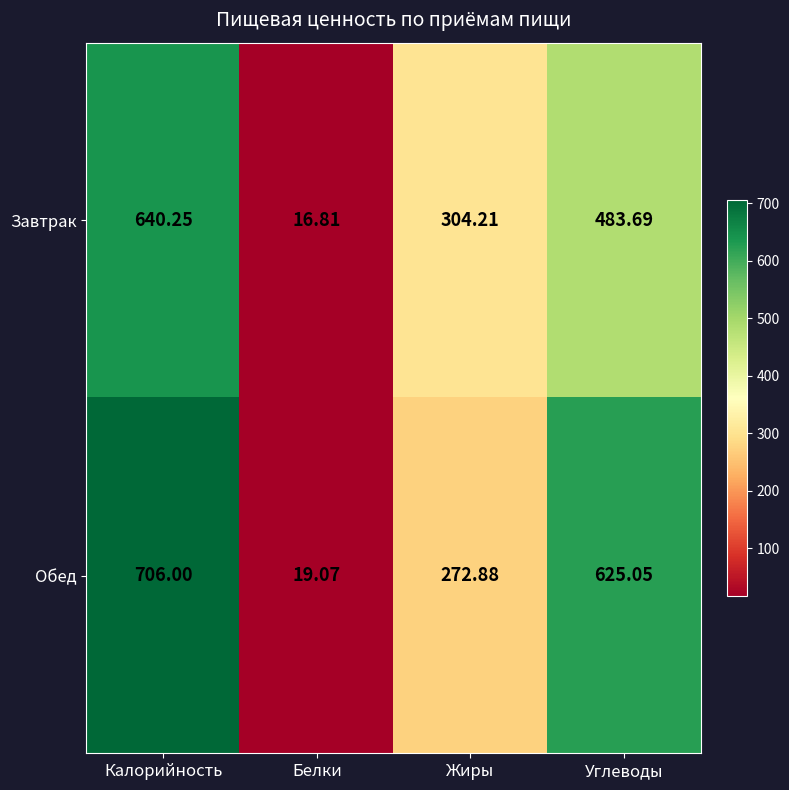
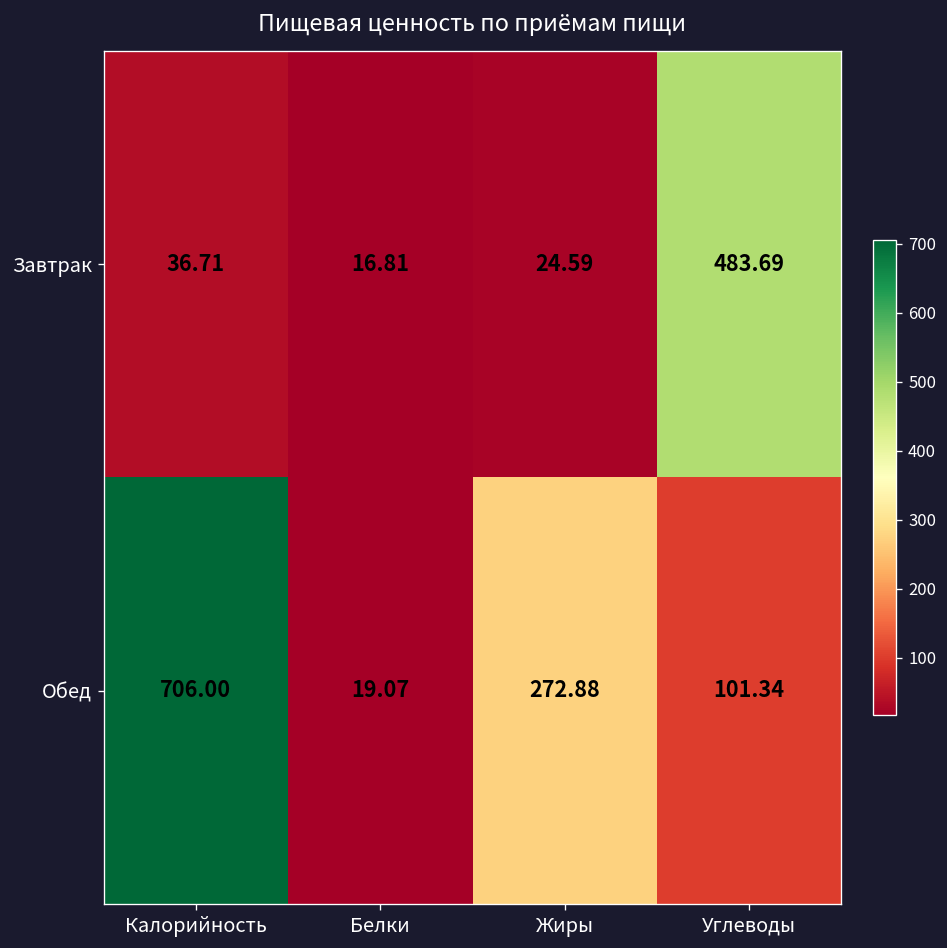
  {
    "Завтрак": {
-     "Калорийность": 640.25,
+     "Калорийность": 36.71,
      "Белки": 16.81,
-     "Жиры": 304.21,
+     "Жиры": 24.59,
      "Углеводы": 483.69
    },
    "Обед": {
      "Калорийность": 706.00,
      "Белки": 19.07,
      "Жиры": 272.88,
-     "Углеводы": 625.05
+     "Углеводы": 101.34
    }
  }
